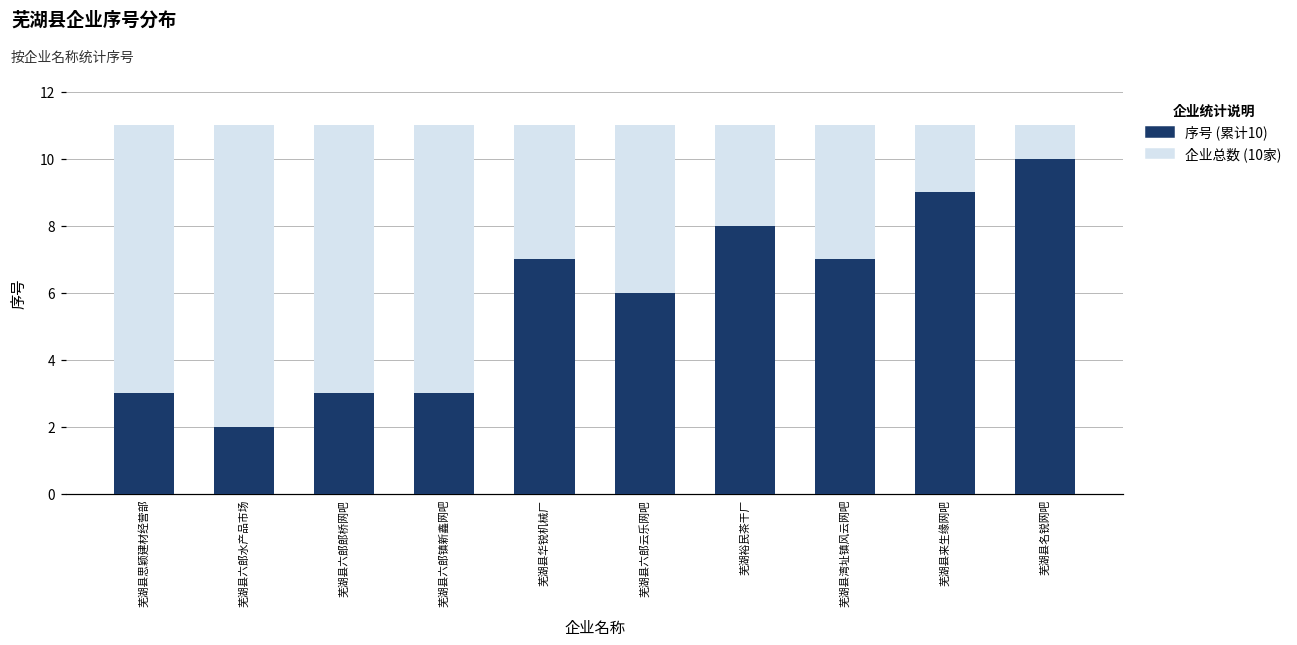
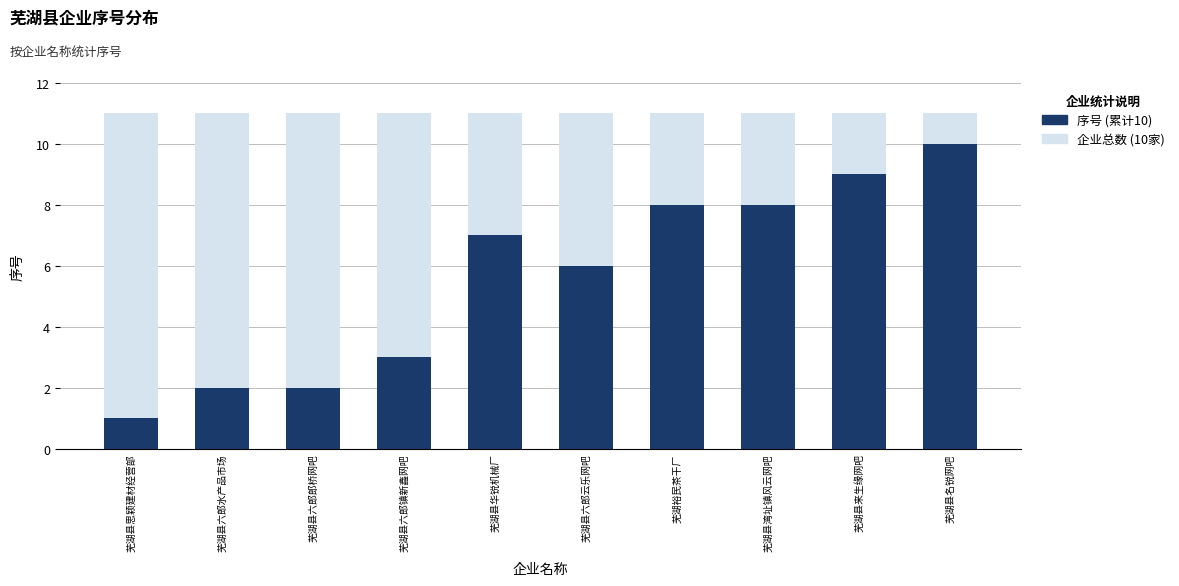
  {
    "企业总数 (10家)": {
      "芜湖县思颖建材经营部": 11,
      "芜湖县六郎水产品市场": 11,
      "芜湖县六郎郎桥网吧": 11,
      "芜湖县六郎镇新鑫网吧": 11,
      "芜湖县华锐机械厂": 11,
      "芜湖县六郎云乐网吧": 11,
      "芜湖裕民茶干厂": 11,
      "芜湖县湾址镇风云网吧": 11,
      "芜湖县来生缘网吧": 11,
      "芜湖县名锐网吧": 11
    },
    "序号 (累计10)": {
-     "芜湖县思颖建材经营部": 3,
-     "芜湖县六郎郎桥网吧": 3,
-     "芜湖县湾址镇风云网吧": 7
+     "芜湖县思颖建材经营部": 1,
+     "芜湖县六郎郎桥网吧": 2,
+     "芜湖县湾址镇风云网吧": 8
    }
  }
